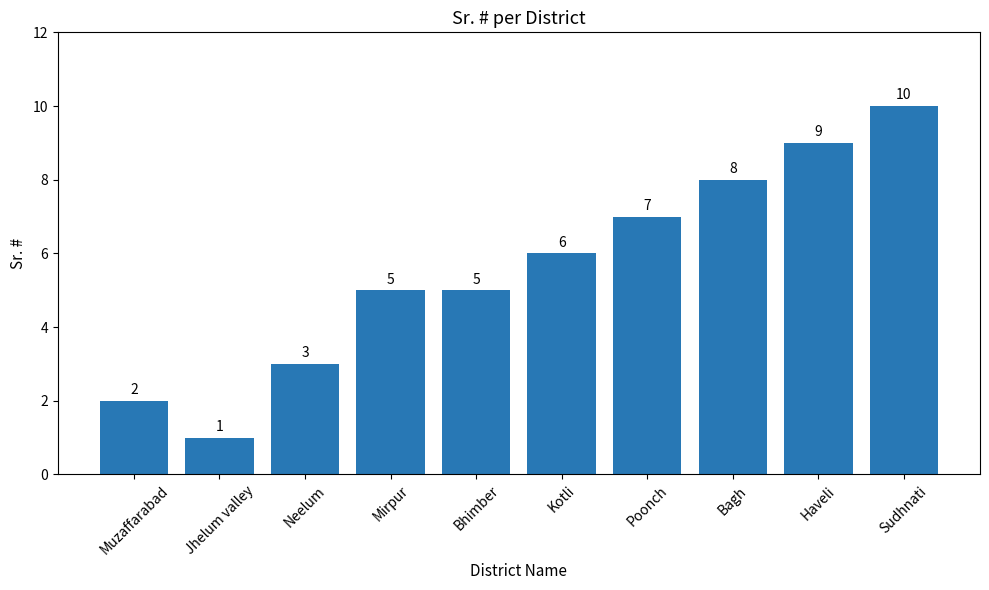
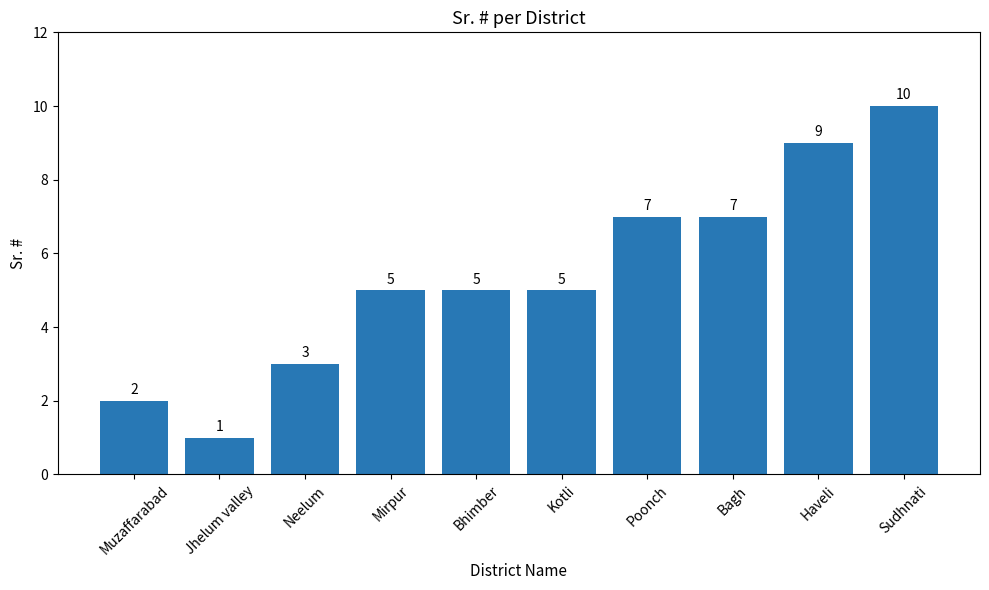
  {
    "Muzaffarabad": 2,
    "Jhelum valley": 1,
    "Neelum": 3,
    "Mirpur": 5,
    "Bhimber": 5,
-   "Kotli": 6,
+   "Kotli": 5,
    "Poonch": 7,
-   "Bagh": 8,
+   "Bagh": 7,
    "Haveli": 9,
    "Sudhnati": 10
  }
